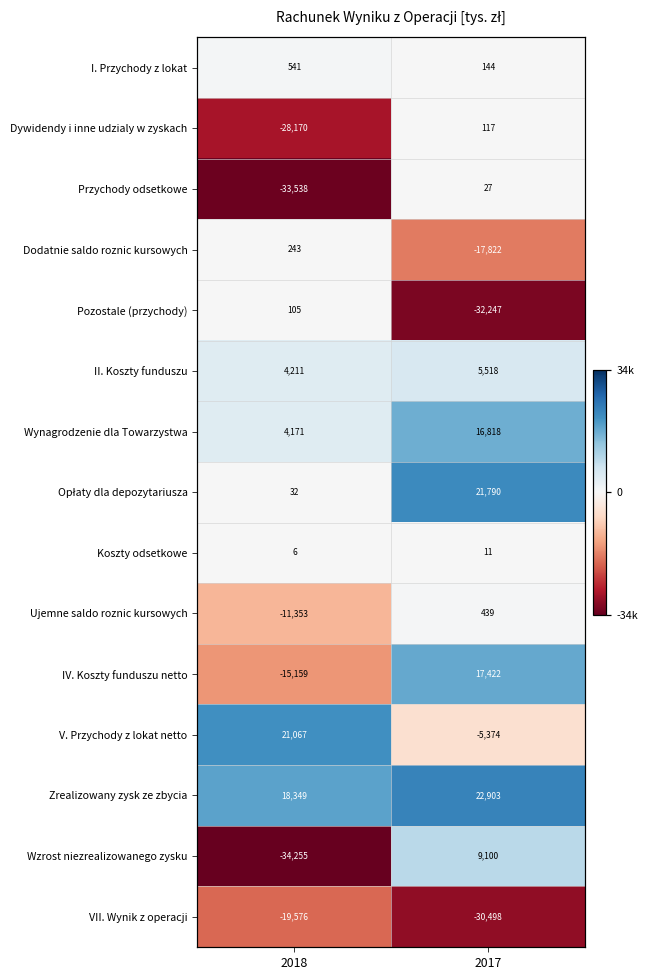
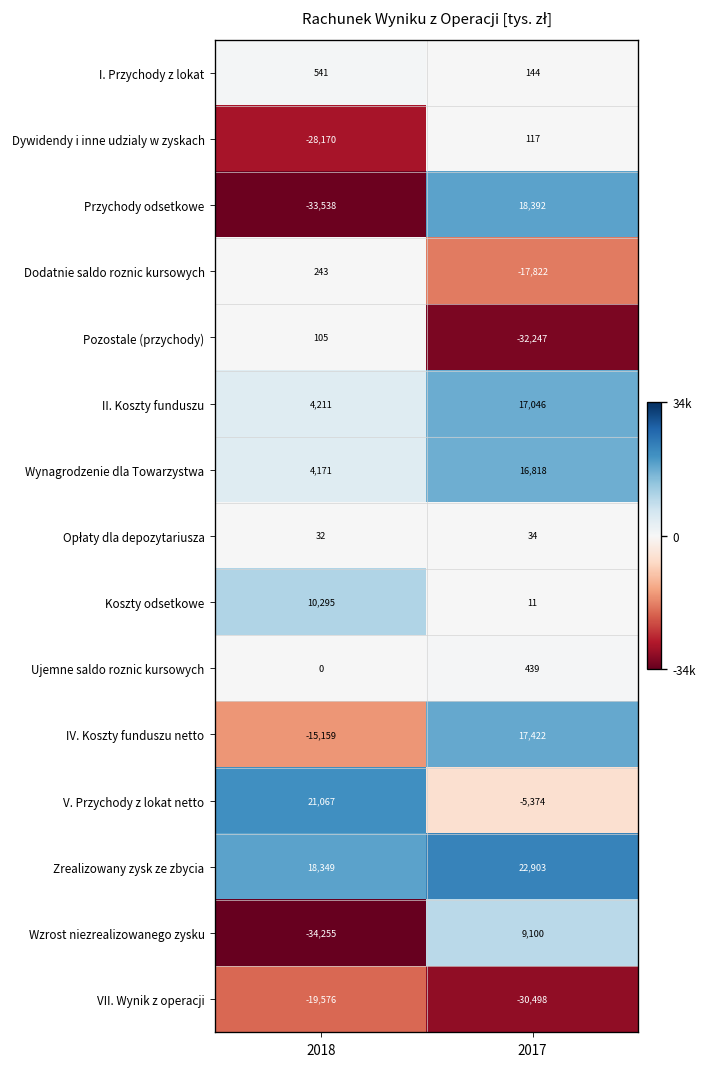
  {
    "I. Przychody z lokat": {
      "2018": "541",
      "2017": "144"
    },
    "Dywidendy i inne udzialy w zyskach": {
      "2018": "-28,170",
      "2017": "117"
    },
    "Przychody odsetkowe": {
      "2018": "-33,538",
-     "2017": "27"
+     "2017": "18,392"
    },
    "Dodatnie saldo roznic kursowych": {
      "2018": "243",
      "2017": "-17,822"
    },
    "Pozostale (przychody)": {
      "2018": "105",
      "2017": "-32,247"
    },
    "II. Koszty funduszu": {
      "2018": "4,211",
-     "2017": "5,518"
+     "2017": "17,046"
    },
    "Wynagrodzenie dla Towarzystwa": {
      "2018": "4,171",
      "2017": "16,818"
    },
    "Opłaty dla depozytariusza": {
      "2018": "32",
-     "2017": "21,790"
+     "2017": "34"
    },
    "Koszty odsetkowe": {
-     "2018": "6",
+     "2018": "10,295",
      "2017": "11"
    },
    "Ujemne saldo roznic kursowych": {
-     "2018": "-11,353",
+     "2018": "0",
      "2017": "439"
    },
    "IV. Koszty funduszu netto": {
      "2018": "-15,159",
      "2017": "17,422"
    },
    "V. Przychody z lokat netto": {
      "2018": "21,067",
      "2017": "-5,374"
    },
    "Zrealizowany zysk ze zbycia": {
      "2018": "18,349",
      "2017": "22,903"
    },
    "Wzrost niezrealizowanego zysku": {
      "2018": "-34,255",
      "2017": "9,100"
    },
    "VII. Wynik z operacji": {
      "2018": "-19,576",
      "2017": "-30,498"
    }
  }
